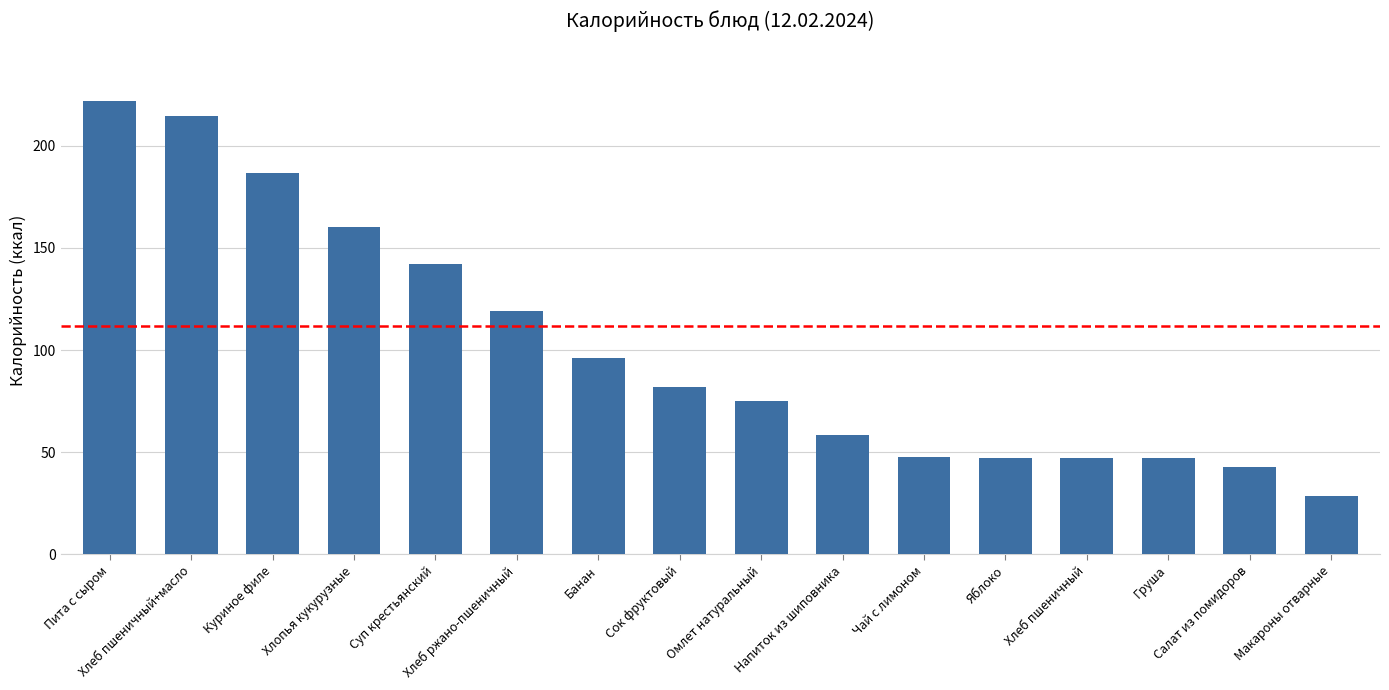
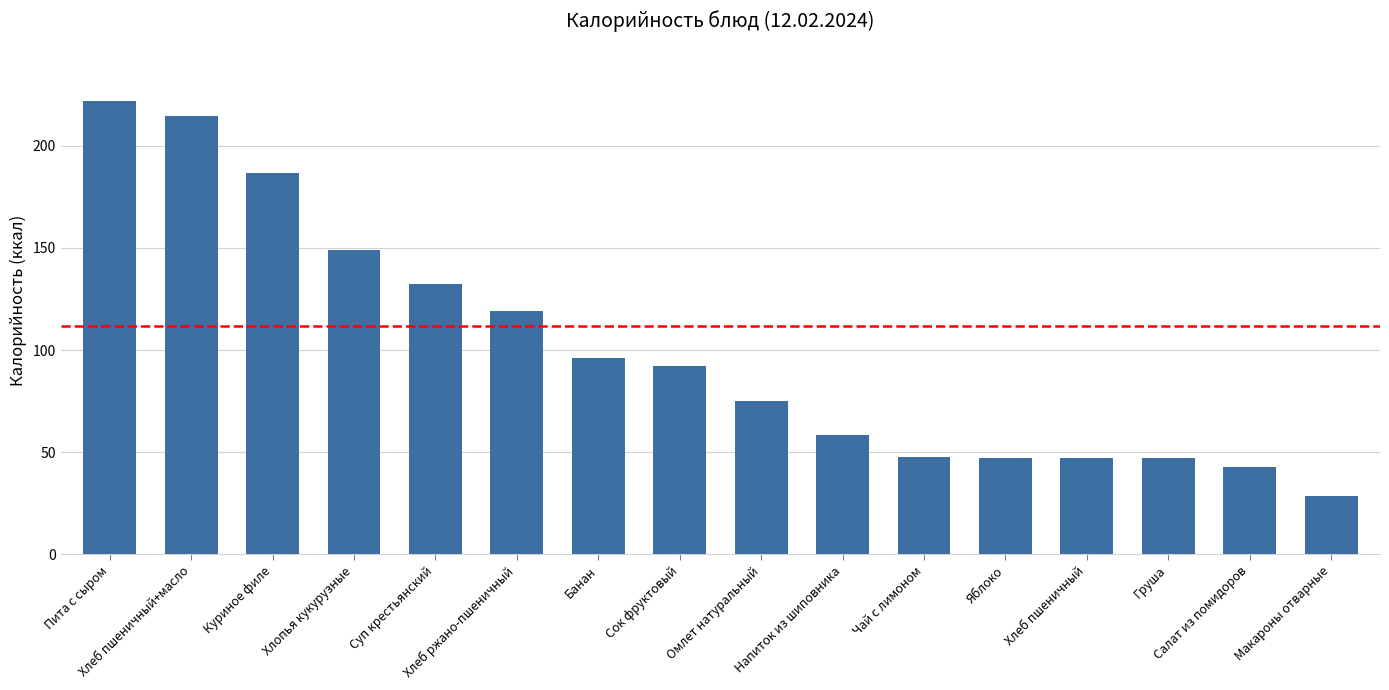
  {
    "Пита с сыром": 222,
    "Хлеб пшеничный+масло": 215,
    "Куриное филе": 187,
-   "Хлопья кукурузные": 160,
-   "Суп крестьянский": 142,
+   "Хлопья кукурузные": 149,
+   "Суп крестьянский": 132,
    "Хлеб ржано-пшеничный": 119,
    "Банан": 96,
-   "Сок фруктовый": 82,
+   "Сок фруктовый": 92,
    "Омлет натуральный": 75,
    "Напиток из шиповника": 58,
    "Чай с лимоном": 48,
    "Яблоко": 47,
    "Хлеб пшеничный": 47,
    "Груша": 47,
    "Салат из помидоров": 43,
    "Макароны отварные": 29
  }
